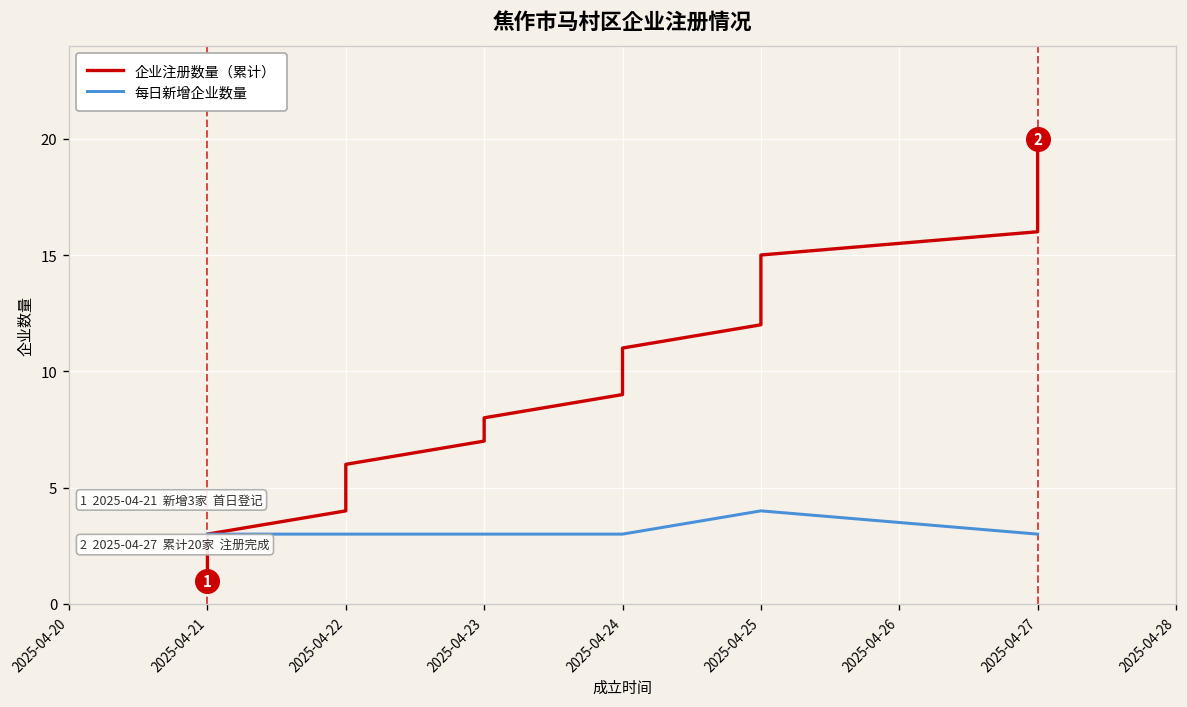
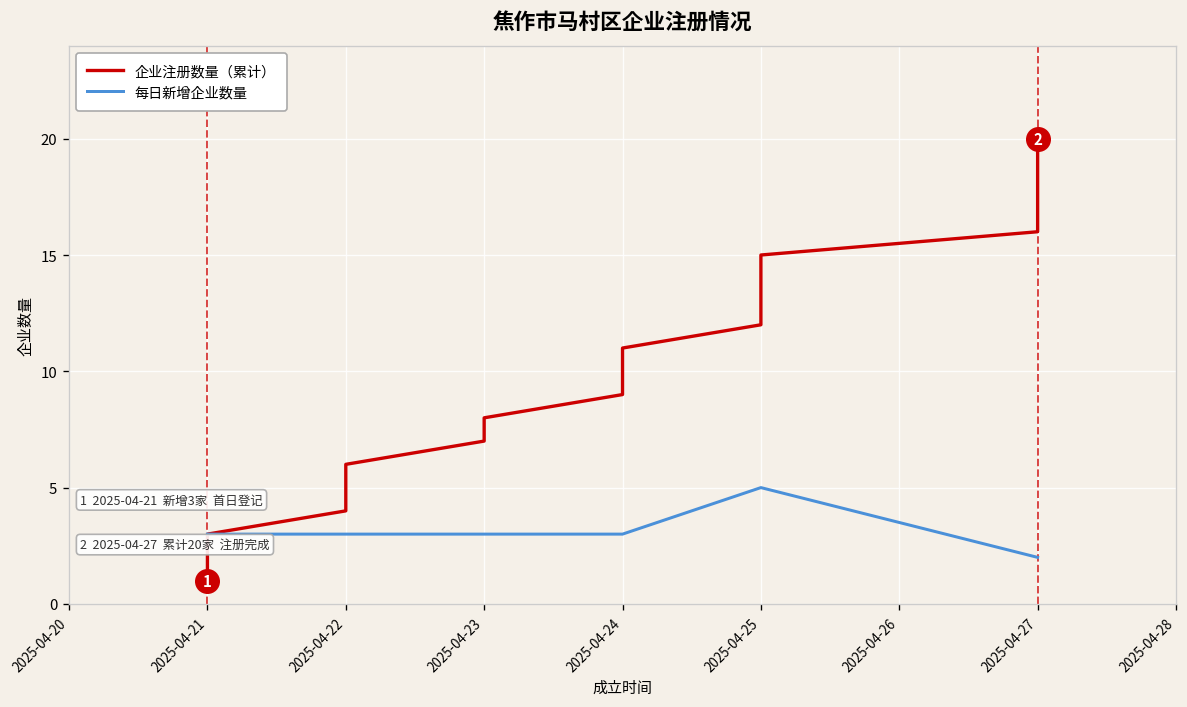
  {
    "每日新增企业数量": {
      "2025-04-22": 3,
      "2025-04-23": 3,
      "2025-04-24": 3,
-     "2025-04-25": 4,
-     "2025-04-27": 3
+     "2025-04-25": 5,
+     "2025-04-27": 2
    }
  }
